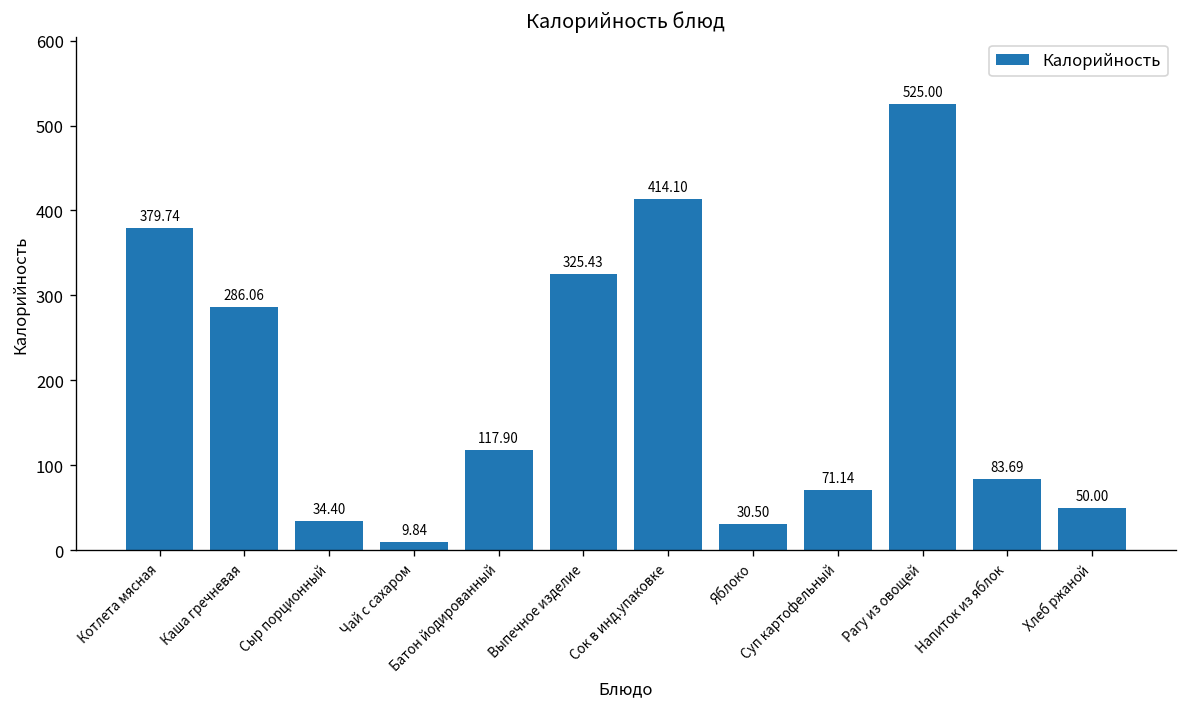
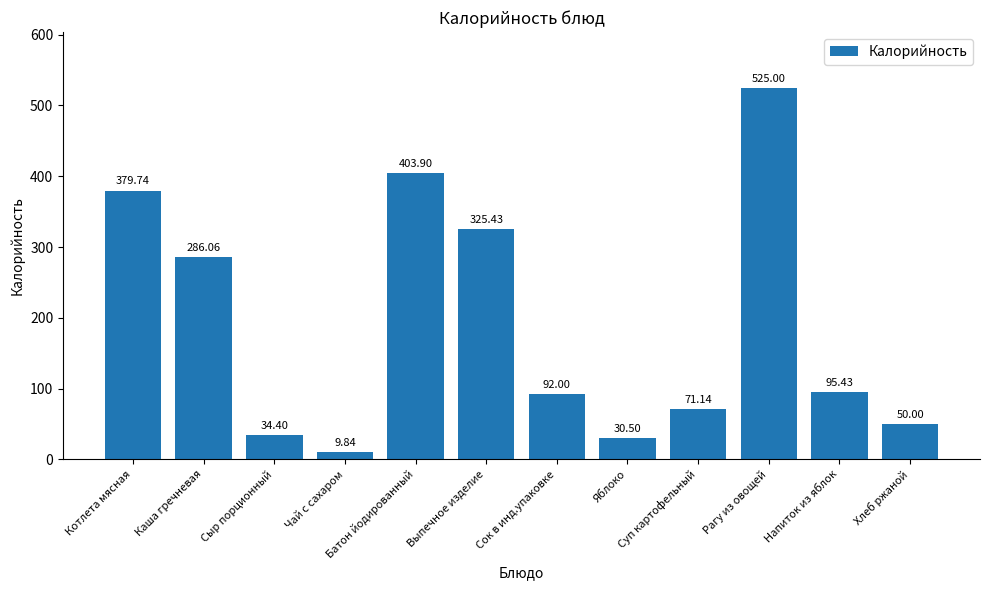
  {
    "Котлета мясная": 379.74,
    "Каша гречневая": 286.06,
    "Сыр порционный": 34.40,
    "Чай с сахаром": 9.84,
-   "Батон йодированный": 117.90,
+   "Батон йодированный": 403.90,
    "Выпечное изделие": 325.43,
-   "Сок в инд.упаковке": 414.10,
+   "Сок в инд.упаковке": 92.00,
    "Яблоко": 30.50,
    "Суп картофельный": 71.14,
    "Рагу из овощей": 525.00,
-   "Напиток из яблок": 83.69,
+   "Напиток из яблок": 95.43,
    "Хлеб ржаной": 50.00
  }
